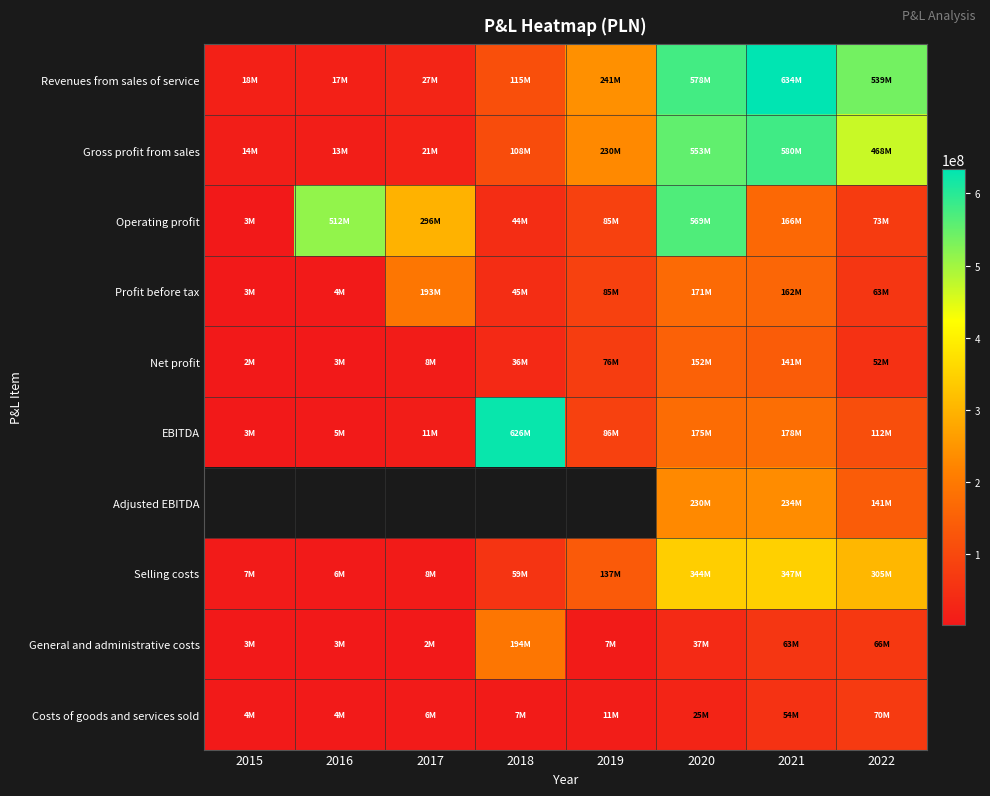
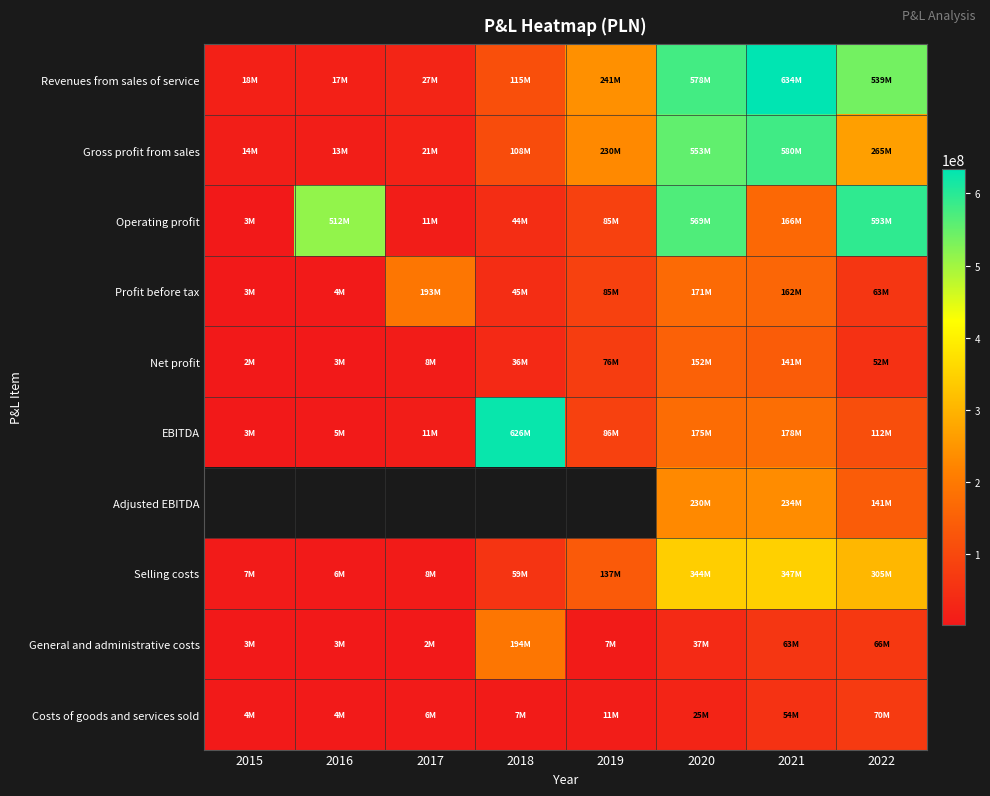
  {
    "Revenues from sales of service": {
      "2015": "18M",
      "2016": "17M",
      "2017": "27M",
      "2018": "115M",
      "2019": "241M",
      "2020": "578M",
      "2021": "634M",
      "2022": "539M"
    },
    "Gross profit from sales": {
      "2015": "14M",
      "2016": "13M",
      "2017": "21M",
      "2018": "108M",
      "2019": "230M",
      "2020": "553M",
      "2021": "580M",
-     "2022": "468M"
+     "2022": "265M"
    },
    "Operating profit": {
      "2015": "3M",
      "2016": "512M",
-     "2017": "296M",
+     "2017": "11M",
      "2018": "44M",
      "2019": "85M",
      "2020": "569M",
      "2021": "166M",
-     "2022": "73M"
+     "2022": "593M"
    },
    "Profit before tax": {
      "2015": "3M",
      "2016": "4M",
      "2017": "193M",
      "2018": "45M",
      "2019": "85M",
      "2020": "171M",
      "2021": "162M",
      "2022": "63M"
    },
    "Net profit": {
      "2015": "2M",
      "2016": "3M",
      "2017": "8M",
      "2018": "36M",
      "2019": "76M",
      "2020": "152M",
      "2021": "141M",
      "2022": "52M"
    },
    "EBITDA": {
      "2015": "3M",
      "2016": "5M",
      "2017": "11M",
      "2018": "626M",
      "2019": "86M",
      "2020": "175M",
      "2021": "178M",
      "2022": "112M"
    },
    "Adjusted EBITDA": {
      "2020": "230M",
      "2021": "234M",
      "2022": "141M"
    },
    "Selling costs": {
      "2015": "7M",
      "2016": "6M",
      "2017": "8M",
      "2018": "59M",
      "2019": "137M",
      "2020": "344M",
      "2021": "347M",
      "2022": "305M"
    },
    "General and administrative costs": {
      "2015": "3M",
      "2016": "3M",
      "2017": "2M",
      "2018": "194M",
      "2019": "7M",
      "2020": "37M",
      "2021": "63M",
      "2022": "66M"
    },
    "Costs of goods and services sold": {
      "2015": "4M",
      "2016": "4M",
      "2017": "6M",
      "2018": "7M",
      "2019": "11M",
      "2020": "25M",
      "2021": "54M",
      "2022": "70M"
    }
  }
